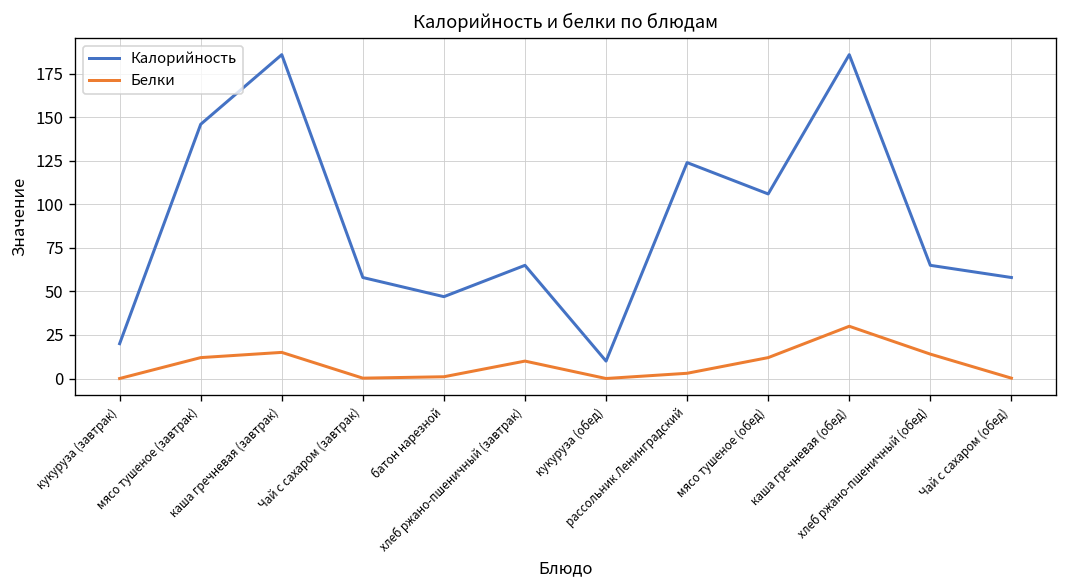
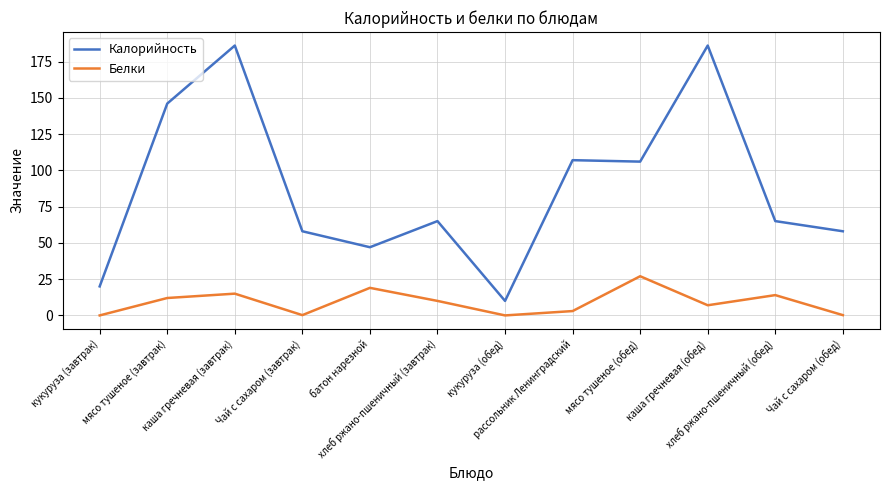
  {
    "Калорийность": {
      "кукуруза (завтрак)": 20,
      "мясо тушеное (завтрак)": 146,
      "каша гречневая (завтрак)": 186,
      "Чай с сахаром (завтрак)": 58,
      "батон нарезной": 47,
      "хлеб ржано-пшеничный (завтрак)": 65,
      "кукуруза (обед)": 10,
-     "рассольник Ленинградский": 124,
+     "рассольник Ленинградский": 107,
      "мясо тушеное (обед)": 106,
      "каша гречневая (обед)": 186,
      "хлеб ржано-пшеничный (обед)": 65,
      "Чай с сахаром (обед)": 58
    },
    "Белки": {
      "кукуруза (завтрак)": 0,
      "мясо тушеное (завтрак)": 12,
      "каша гречневая (завтрак)": 15,
      "Чай с сахаром (завтрак)": 0,
-     "батон нарезной": 1,
+     "батон нарезной": 19,
      "хлеб ржано-пшеничный (завтрак)": 10,
      "кукуруза (обед)": 0,
      "рассольник Ленинградский": 3,
-     "мясо тушеное (обед)": 12,
-     "каша гречневая (обед)": 30,
+     "мясо тушеное (обед)": 27,
+     "каша гречневая (обед)": 7,
      "хлеб ржано-пшеничный (обед)": 14,
      "Чай с сахаром (обед)": 0
    }
  }
